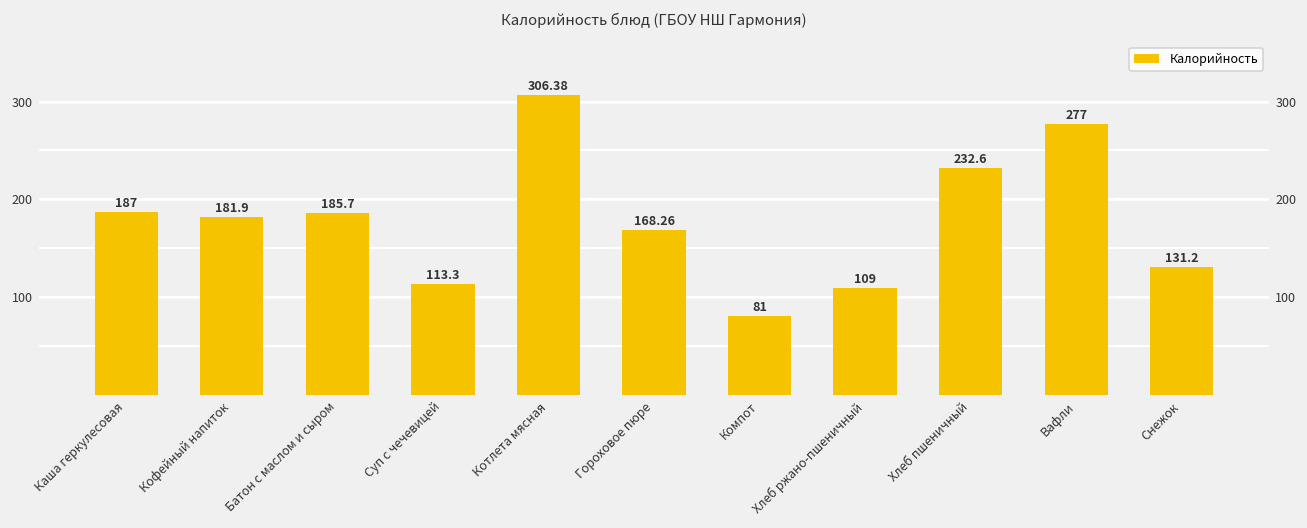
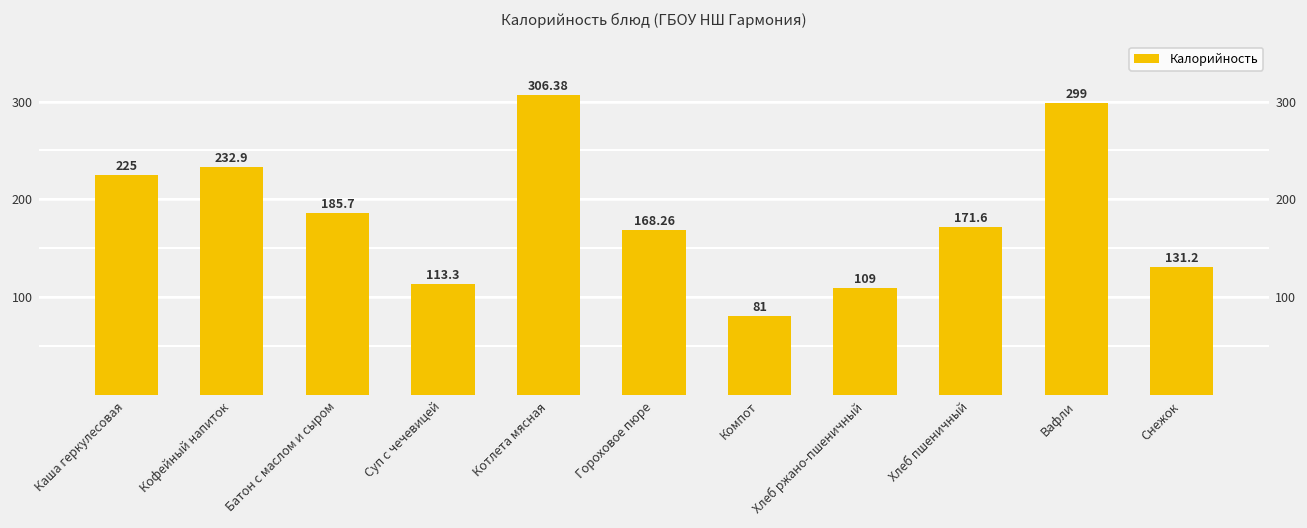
  {
-   "Каша геркулесовая": 187,
-   "Кофейный напиток": 181.9,
+   "Каша геркулесовая": 225,
+   "Кофейный напиток": 232.9,
    "Батон с маслом и сыром": 185.7,
    "Суп с чечевицей": 113.3,
    "Котлета мясная": 306.38,
    "Гороховое пюре": 168.26,
    "Компот": 81,
    "Хлеб ржано-пшеничный": 109,
-   "Хлеб пшеничный": 232.6,
-   "Вафли": 277,
+   "Хлеб пшеничный": 171.6,
+   "Вафли": 299,
    "Снежок": 131.2
  }
